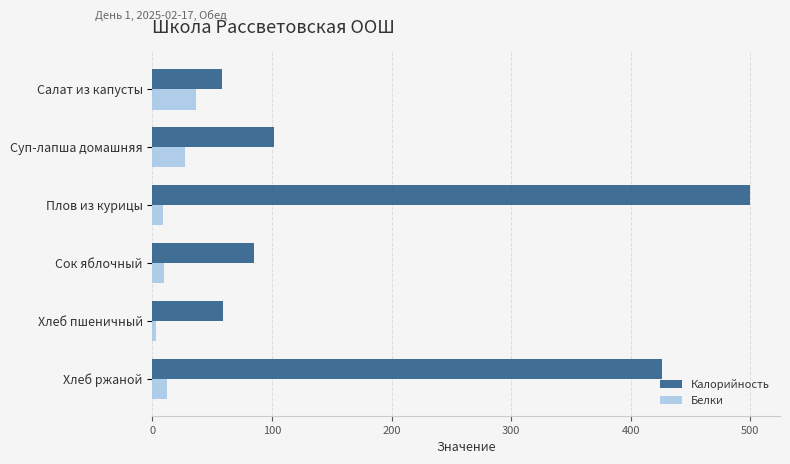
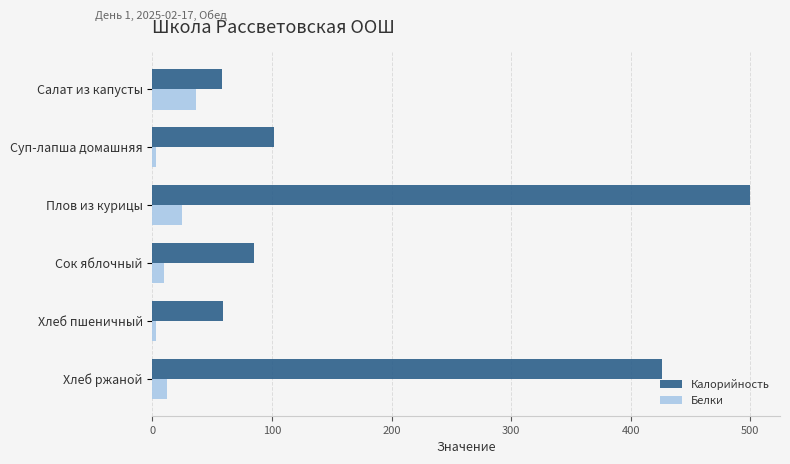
  {
    "Калорийность": {
      "Салат из капусты": 58,
      "Суп-лапша домашняя": 102,
      "Плов из курицы": 500,
      "Сок яблочный": 85,
      "Хлеб пшеничный": 59,
      "Хлеб ржаной": 426
    },
    "Белки": {
      "Салат из капусты": 37,
-     "Суп-лапша домашняя": 27,
-     "Плов из курицы": 9,
+     "Суп-лапша домашняя": 3,
+     "Плов из курицы": 25,
      "Сок яблочный": 10,
      "Хлеб пшеничный": 3,
      "Хлеб ржаной": 12
    }
  }
